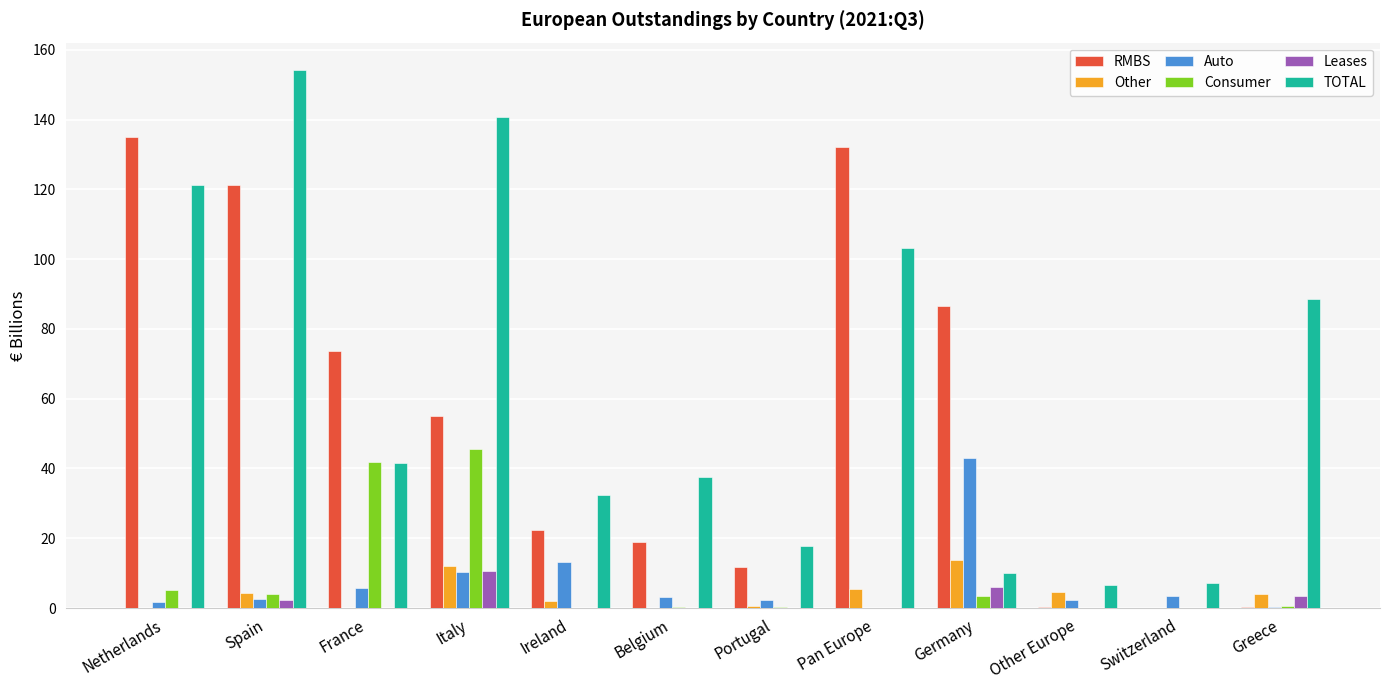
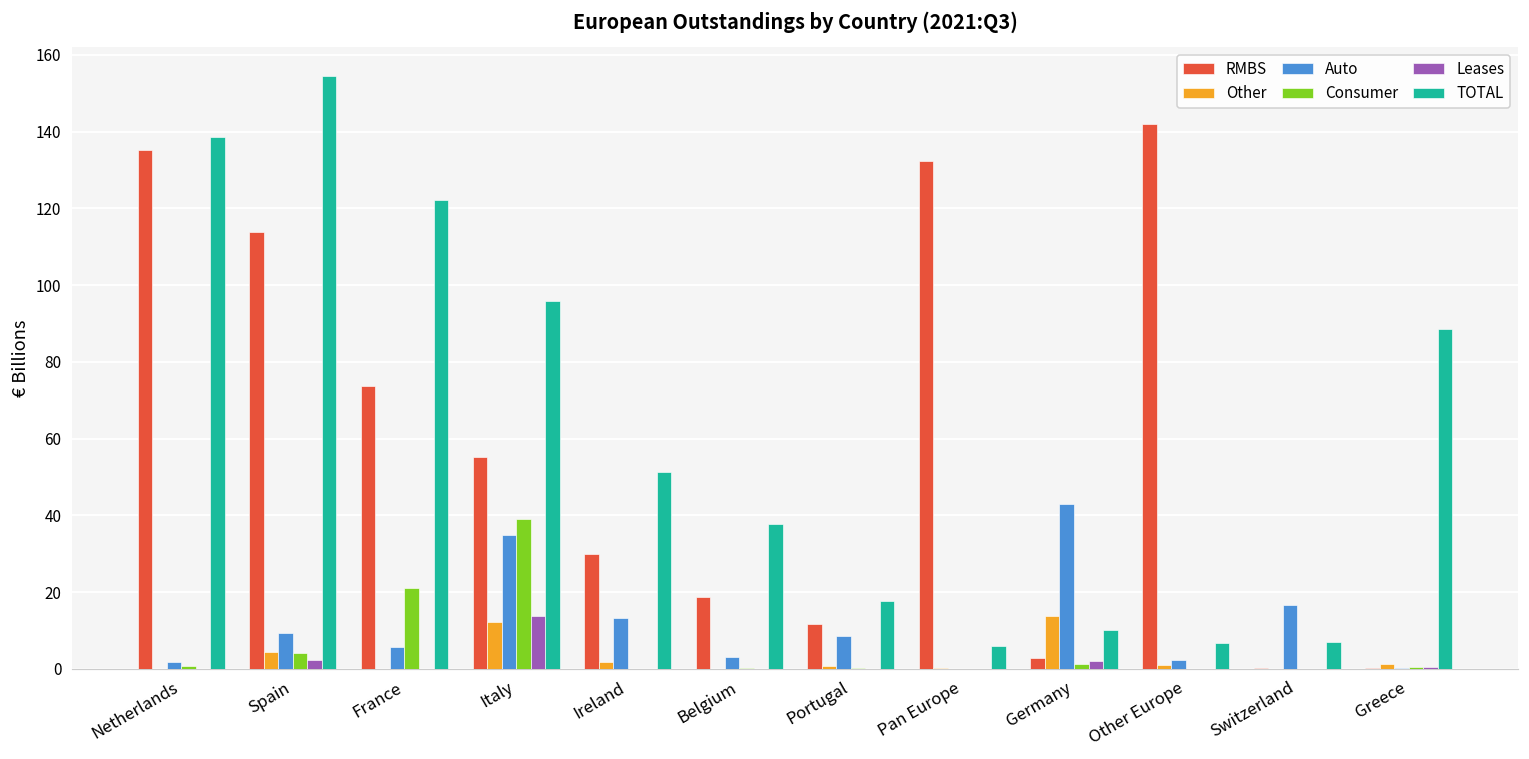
  {
    "RMBS": {
      "Netherlands": 135,
-     "Spain": 121,
+     "Spain": 114,
      "France": 74,
      "Italy": 55,
-     "Ireland": 22,
+     "Ireland": 30,
      "Belgium": 19,
      "Portugal": 12,
      "Pan Europe": 132,
-     "Germany": 86,
-     "Other Europe": 0
+     "Germany": 3,
+     "Other Europe": 142
    },
    "Other": {
      "Netherlands": 0,
      "Spain": 4,
      "France": 0,
      "Italy": 12,
      "Ireland": 2,
      "Belgium": 0,
-     "Pan Europe": 6,
+     "Pan Europe": 0,
      "Germany": 14,
-     "Other Europe": 4,
+     "Other Europe": 1,
      "Switzerland": 0,
-     "Greece": 4
+     "Greece": 1
    },
    "Auto": {
      "Netherlands": 2,
-     "Spain": 3,
+     "Spain": 9,
      "France": 6,
-     "Italy": 10,
+     "Italy": 35,
      "Ireland": 13,
      "Belgium": 3,
-     "Portugal": 2,
+     "Portugal": 9,
      "Pan Europe": 0,
      "Germany": 43,
      "Other Europe": 2,
-     "Switzerland": 3
+     "Switzerland": 17
    },
    "Consumer": {
-     "Netherlands": 5,
+     "Netherlands": 1,
      "Spain": 4,
-     "France": 42,
-     "Italy": 46,
+     "France": 21,
+     "Italy": 39,
      "Ireland": 0,
      "Pan Europe": 0,
-     "Germany": 3,
+     "Germany": 1,
      "Switzerland": 0
    },
    "Leases": {
      "Netherlands": 0,
      "Spain": 2,
      "France": 0,
-     "Italy": 11,
+     "Italy": 14,
      "Ireland": 0,
      "Belgium": 0,
      "Portugal": 0,
      "Pan Europe": 0,
-     "Germany": 6,
+     "Germany": 2,
      "Switzerland": 0,
-     "Greece": 3
+     "Greece": 0
    },
    "TOTAL": {
-     "Netherlands": 121,
+     "Netherlands": 139,
      "Spain": 154,
-     "France": 41,
-     "Italy": 141,
-     "Ireland": 32,
+     "France": 122,
+     "Italy": 96,
+     "Ireland": 51,
      "Belgium": 38,
      "Portugal": 18,
-     "Pan Europe": 103,
+     "Pan Europe": 6,
      "Germany": 10,
      "Other Europe": 7,
      "Switzerland": 7,
      "Greece": 88
    }
  }
